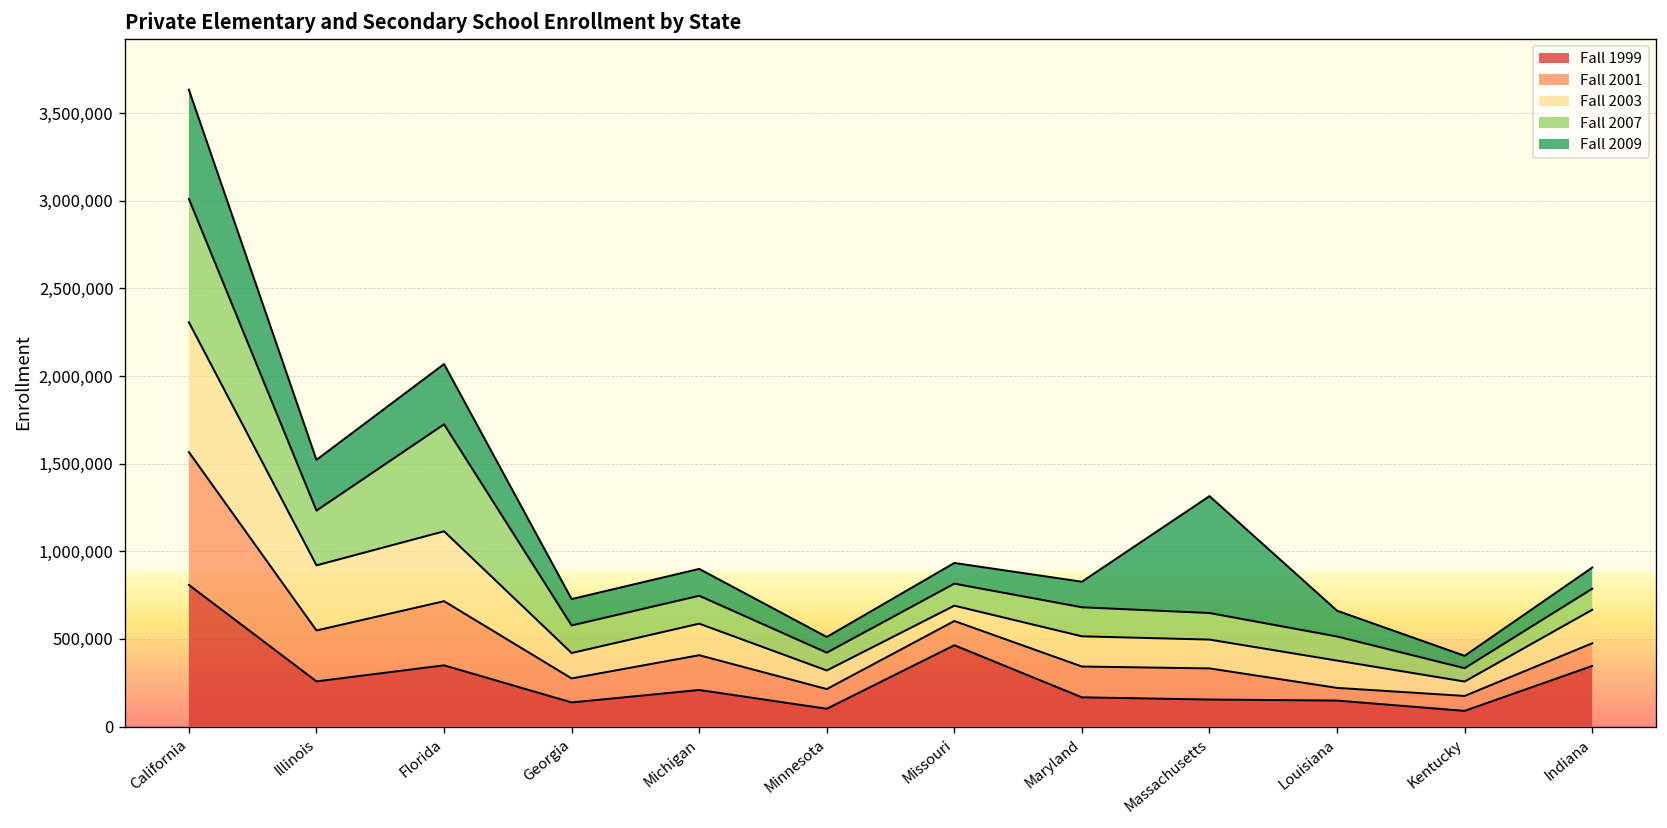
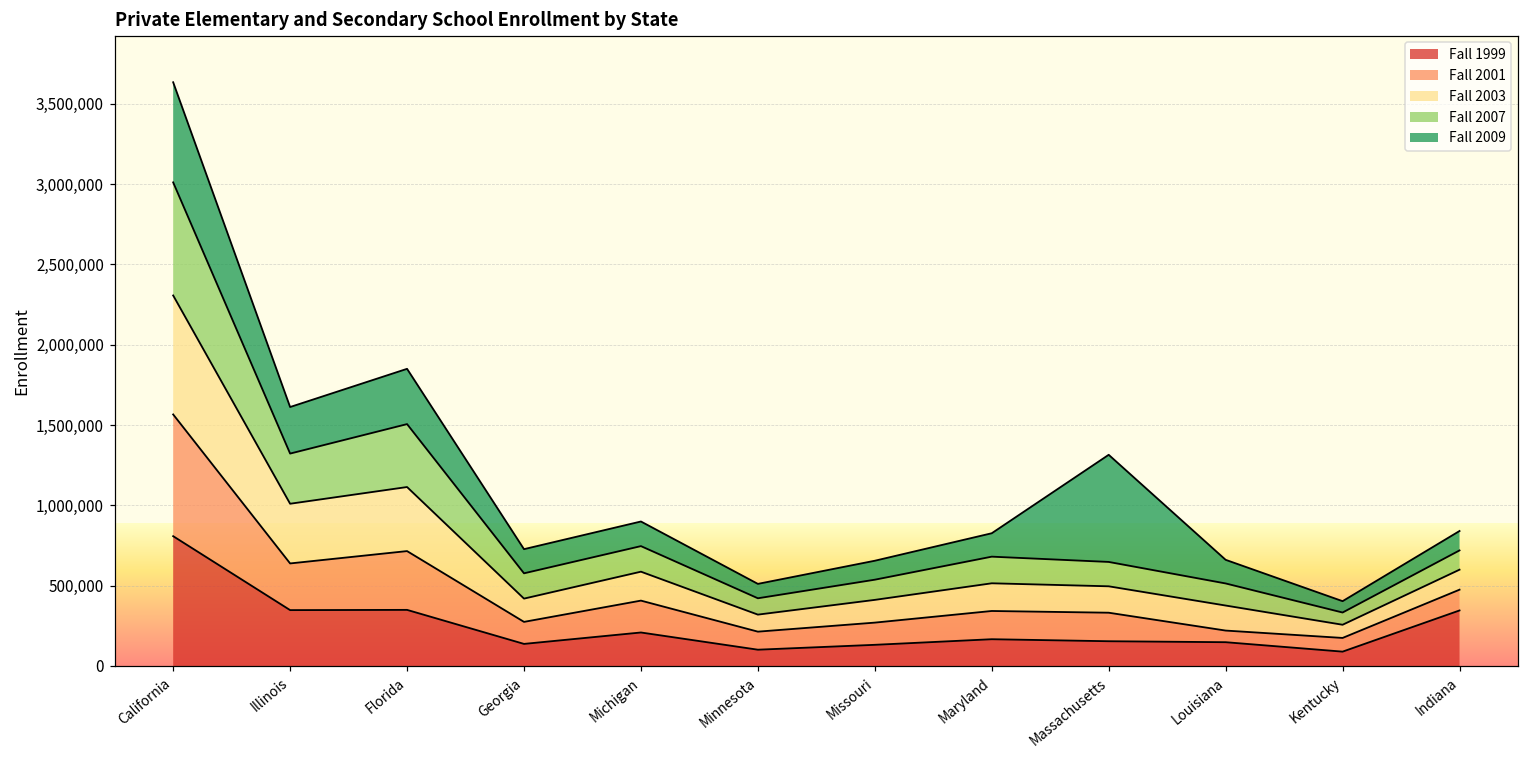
  {
    "Fall 1999": {
      "California": "810,000",
-     "Illinois": "260,000",
+     "Illinois": "350,000",
      "Florida": "350,000",
      "Georgia": "140,000",
      "Michigan": "210,000",
      "Minnesota": "100,000",
-     "Missouri": "460,000",
+     "Missouri": "130,000",
      "Maryland": "170,000",
      "Massachusetts": "150,000",
      "Louisiana": "150,000",
      "Kentucky": "90,000",
      "Indiana": "350,000"
    },
    "Fall 2001": {
      "California": "760,000",
      "Illinois": "290,000",
      "Florida": "370,000",
      "Georgia": "140,000",
      "Michigan": "200,000",
      "Minnesota": "110,000",
      "Missouri": "140,000",
      "Maryland": "180,000",
      "Massachusetts": "180,000",
      "Louisiana": "70,000",
      "Kentucky": "90,000",
      "Indiana": "130,000"
    },
    "Fall 2003": {
      "California": "740,000",
      "Illinois": "370,000",
      "Florida": "400,000",
      "Georgia": "140,000",
      "Michigan": "180,000",
      "Minnesota": "110,000",
-     "Missouri": "90,000",
+     "Missouri": "140,000",
      "Maryland": "170,000",
      "Massachusetts": "160,000",
      "Louisiana": "160,000",
      "Kentucky": "80,000",
-     "Indiana": "190,000"
+     "Indiana": "120,000"
    },
    "Fall 2007": {
      "California": "700,000",
      "Illinois": "310,000",
-     "Florida": "610,000",
+     "Florida": "390,000",
      "Georgia": "160,000",
      "Michigan": "160,000",
      "Minnesota": "100,000",
      "Missouri": "130,000",
      "Maryland": "170,000",
      "Massachusetts": "150,000",
      "Louisiana": "140,000",
      "Kentucky": "80,000",
      "Indiana": "120,000"
    },
    "Fall 2009": {
      "California": "620,000",
      "Illinois": "290,000",
      "Florida": "340,000",
      "Georgia": "150,000",
      "Michigan": "150,000",
      "Minnesota": "90,000",
      "Missouri": "120,000",
      "Maryland": "150,000",
      "Massachusetts": "670,000",
      "Louisiana": "150,000",
      "Kentucky": "70,000",
      "Indiana": "120,000"
    }
  }
